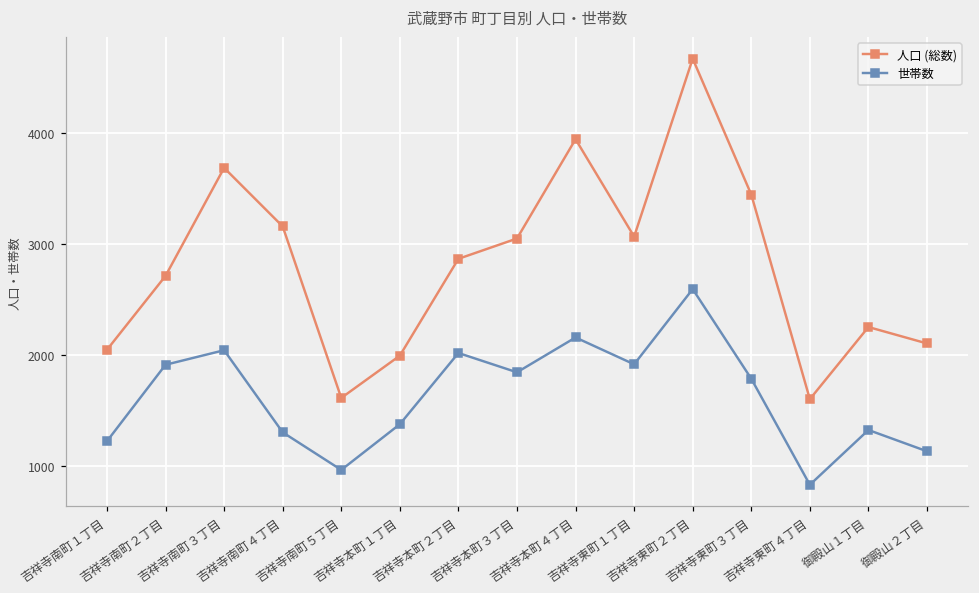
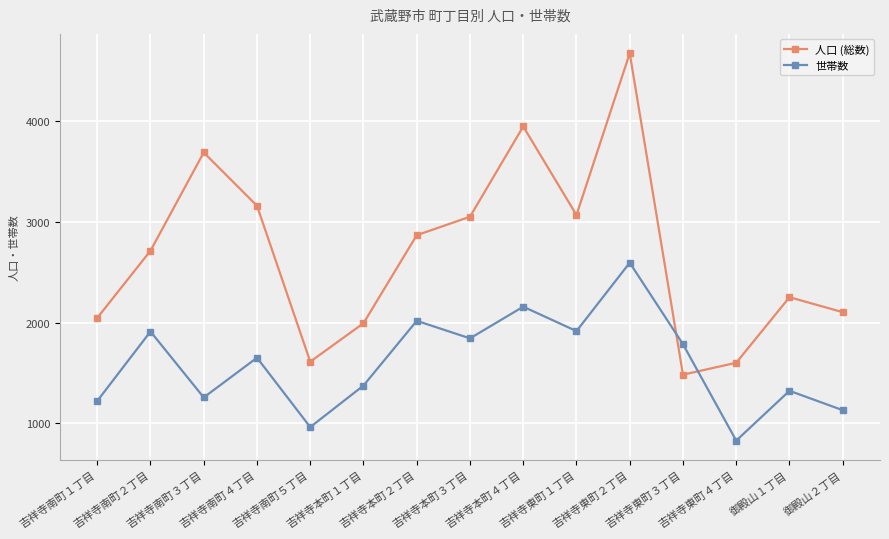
  {
    "人口 (総数)": {
      "吉祥寺南町１丁目": 2050,
      "吉祥寺南町２丁目": 2710,
      "吉祥寺南町３丁目": 3690,
      "吉祥寺南町４丁目": 3160,
      "吉祥寺南町５丁目": 1610,
      "吉祥寺本町１丁目": 1990,
      "吉祥寺本町２丁目": 2870,
      "吉祥寺本町３丁目": 3050,
      "吉祥寺本町４丁目": 3950,
      "吉祥寺東町１丁目": 3070,
      "吉祥寺東町２丁目": 4670,
-     "吉祥寺東町３丁目": 3450,
+     "吉祥寺東町３丁目": 1480,
      "吉祥寺東町４丁目": 1600,
      "御殿山１丁目": 2250,
      "御殿山２丁目": 2100
    },
    "世帯数": {
      "吉祥寺南町１丁目": 1220,
      "吉祥寺南町２丁目": 1910,
-     "吉祥寺南町３丁目": 2040,
-     "吉祥寺南町４丁目": 1300,
+     "吉祥寺南町３丁目": 1260,
+     "吉祥寺南町４丁目": 1650,
      "吉祥寺南町５丁目": 960,
      "吉祥寺本町１丁目": 1380,
      "吉祥寺本町２丁目": 2020,
      "吉祥寺本町３丁目": 1840,
      "吉祥寺本町４丁目": 2160,
      "吉祥寺東町１丁目": 1920,
      "吉祥寺東町２丁目": 2590,
      "吉祥寺東町３丁目": 1790,
      "吉祥寺東町４丁目": 830,
      "御殿山１丁目": 1320,
      "御殿山２丁目": 1130
    }
  }
